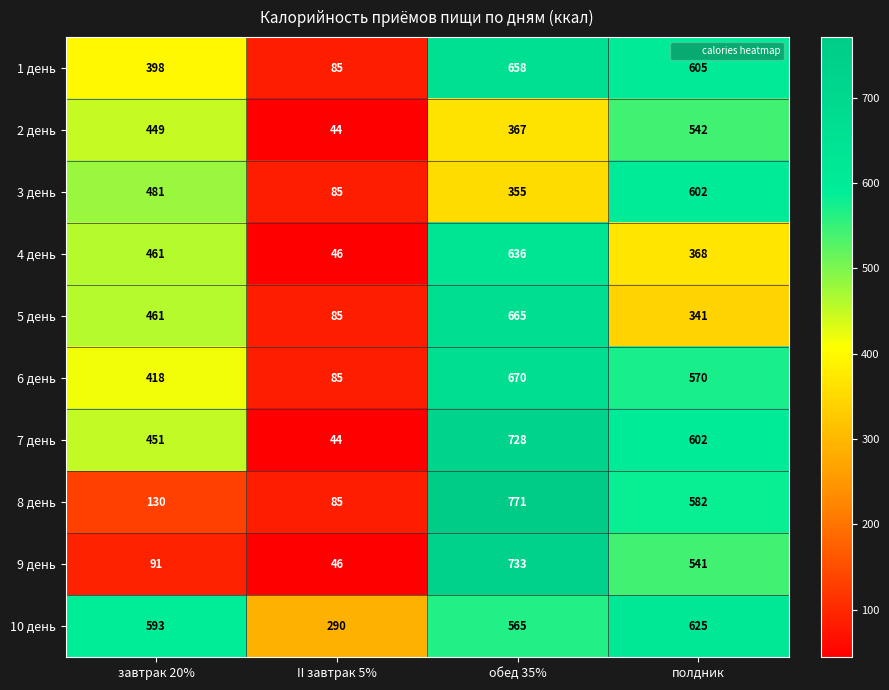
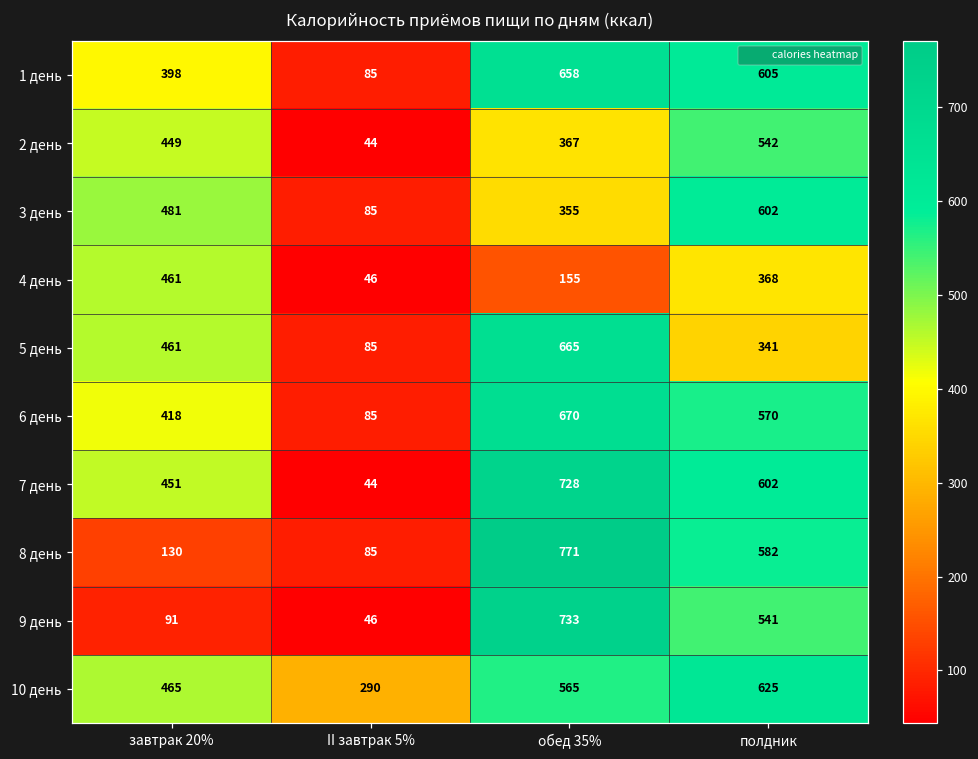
  {
    "1 день": {
      "завтрак 20%": 398,
      "II завтрак 5%": 85,
      "обед 35%": 658,
      "полдник": 605
    },
    "2 день": {
      "завтрак 20%": 449,
      "II завтрак 5%": 44,
      "обед 35%": 367,
      "полдник": 542
    },
    "3 день": {
      "завтрак 20%": 481,
      "II завтрак 5%": 85,
      "обед 35%": 355,
      "полдник": 602
    },
    "4 день": {
      "завтрак 20%": 461,
      "II завтрак 5%": 46,
-     "обед 35%": 636,
+     "обед 35%": 155,
      "полдник": 368
    },
    "5 день": {
      "завтрак 20%": 461,
      "II завтрак 5%": 85,
      "обед 35%": 665,
      "полдник": 341
    },
    "6 день": {
      "завтрак 20%": 418,
      "II завтрак 5%": 85,
      "обед 35%": 670,
      "полдник": 570
    },
    "7 день": {
      "завтрак 20%": 451,
      "II завтрак 5%": 44,
      "обед 35%": 728,
      "полдник": 602
    },
    "8 день": {
      "завтрак 20%": 130,
      "II завтрак 5%": 85,
      "обед 35%": 771,
      "полдник": 582
    },
    "9 день": {
      "завтрак 20%": 91,
      "II завтрак 5%": 46,
      "обед 35%": 733,
      "полдник": 541
    },
    "10 день": {
-     "завтрак 20%": 593,
+     "завтрак 20%": 465,
      "II завтрак 5%": 290,
      "обед 35%": 565,
      "полдник": 625
    }
  }
